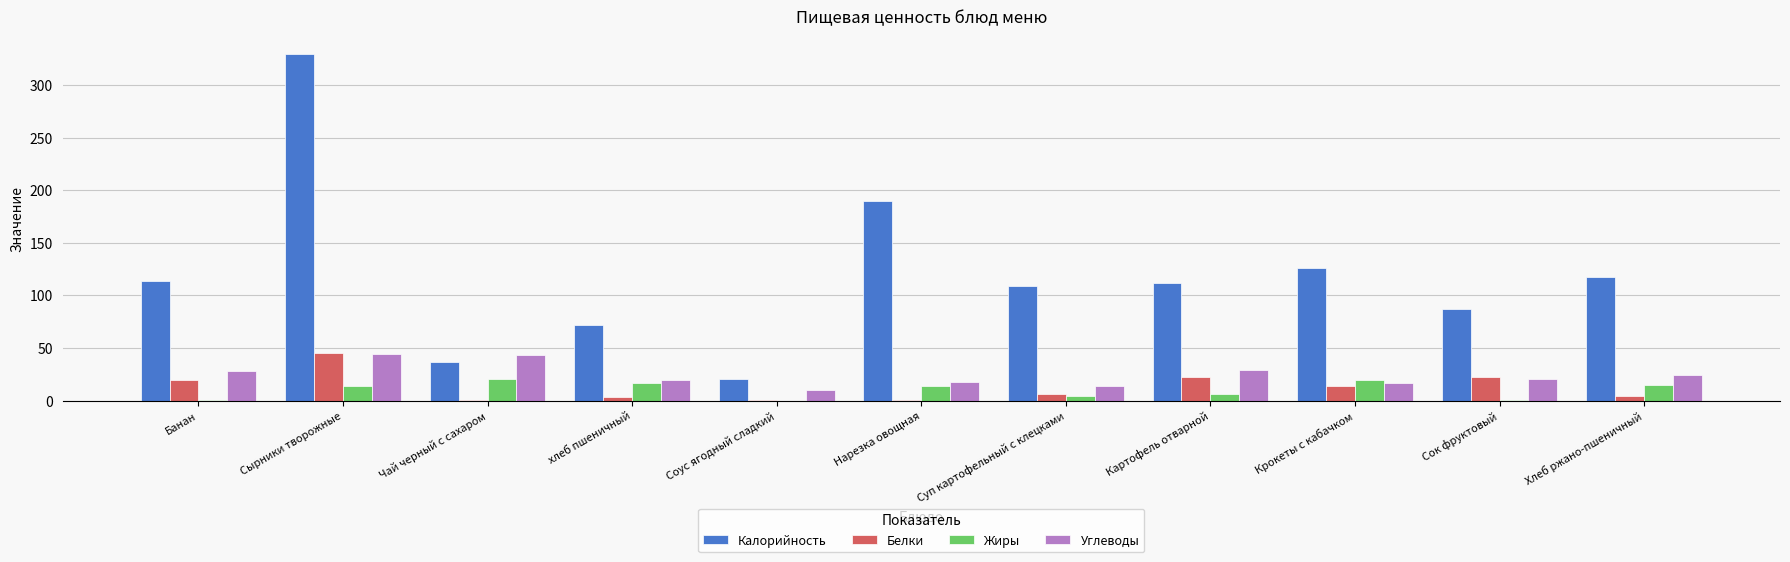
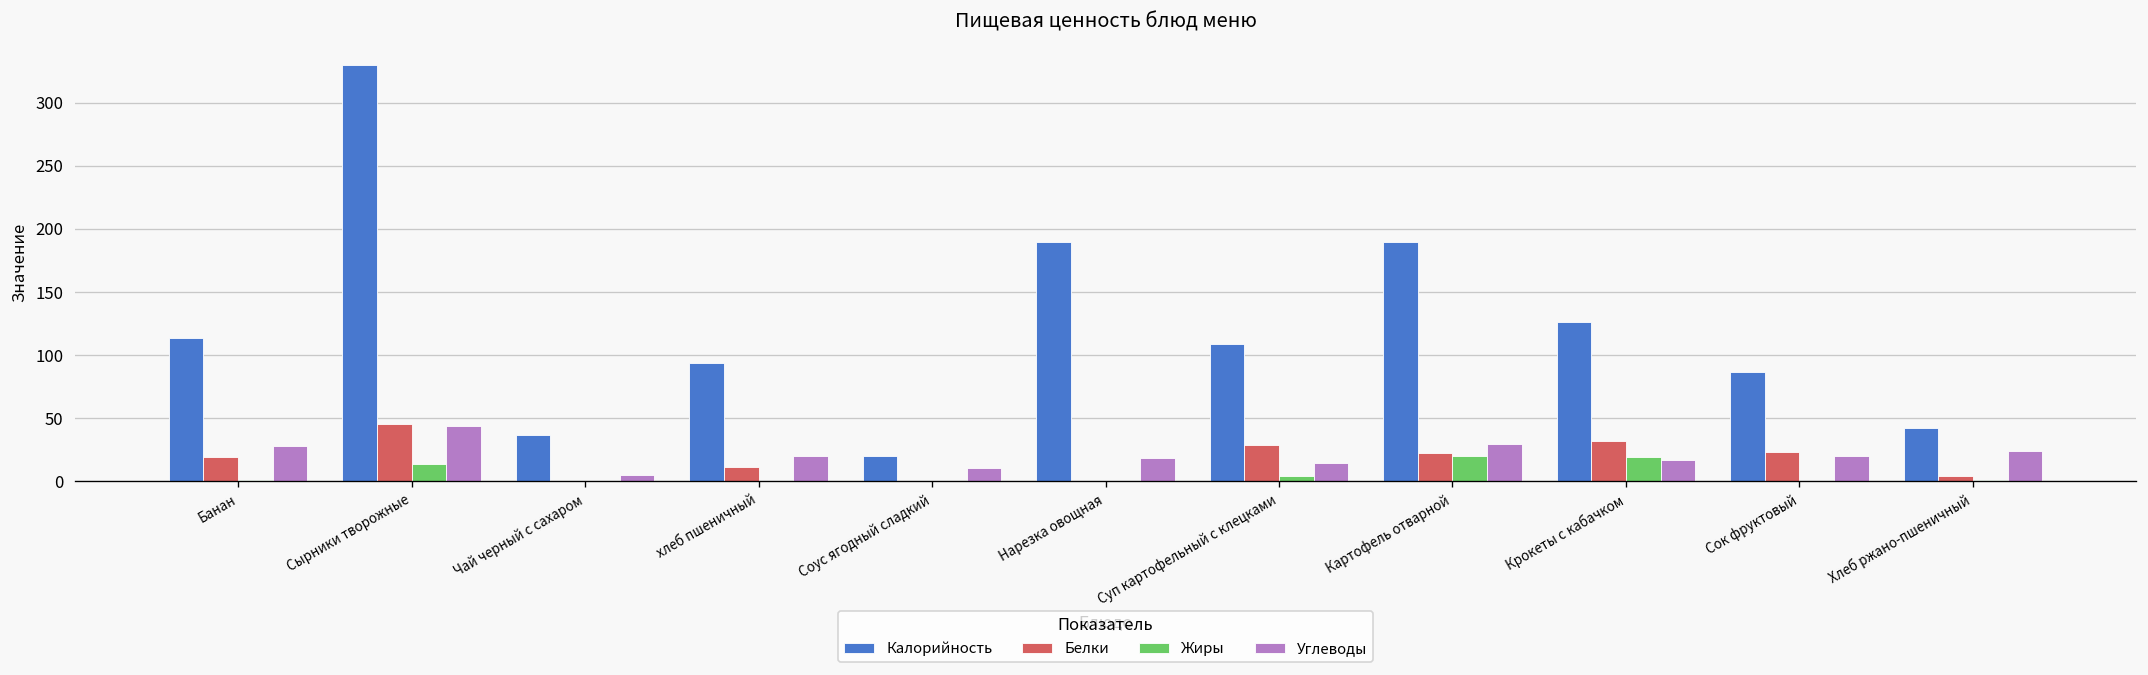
  {
    "Калорийность": {
      "Банан": 113,
      "Сырники творожные": 330,
      "Чай черный с сахаром": 37,
-     "хлеб пшеничный": 72,
+     "хлеб пшеничный": 94,
      "Соус ягодный сладкий": 20,
      "Нарезка овощная": 190,
      "Суп картофельный с клецками": 109,
-     "Картофель отварной": 112,
+     "Картофель отварной": 190,
      "Крокеты с кабачком": 126,
      "Сок фруктовый": 87,
-     "Хлеб ржано-пшеничный": 117
+     "Хлеб ржано-пшеничный": 43
    },
    "Белки": {
      "Банан": 20,
      "Сырники творожные": 45,
-     "хлеб пшеничный": 3,
-     "Суп картофельный с клецками": 6,
+     "хлеб пшеничный": 11,
+     "Суп картофельный с клецками": 29,
      "Картофель отварной": 22,
-     "Крокеты с кабачком": 14,
+     "Крокеты с кабачком": 32,
      "Сок фруктовый": 23,
      "Хлеб ржано-пшеничный": 4
    },
    "Жиры": {
      "Сырники творожные": 13,
-     "Чай черный с сахаром": 20,
-     "хлеб пшеничный": 17,
+     "Чай черный с сахаром": 0,
+     "хлеб пшеничный": 0,
      "Соус ягодный сладкий": 0,
-     "Нарезка овощная": 14,
+     "Нарезка овощная": 0,
      "Суп картофельный с клецками": 4,
-     "Картофель отварной": 6,
+     "Картофель отварной": 20,
      "Крокеты с кабачком": 19,
-     "Хлеб ржано-пшеничный": 14
+     "Хлеб ржано-пшеничный": 1
    },
    "Углеводы": {
      "Банан": 28,
      "Сырники творожные": 44,
-     "Чай черный с сахаром": 43,
+     "Чай черный с сахаром": 5,
      "хлеб пшеничный": 20,
      "Соус ягодный сладкий": 10,
      "Нарезка овощная": 18,
      "Суп картофельный с клецками": 14,
      "Картофель отварной": 29,
      "Крокеты с кабачком": 17,
      "Сок фруктовый": 20,
      "Хлеб ржано-пшеничный": 24
    }
  }
